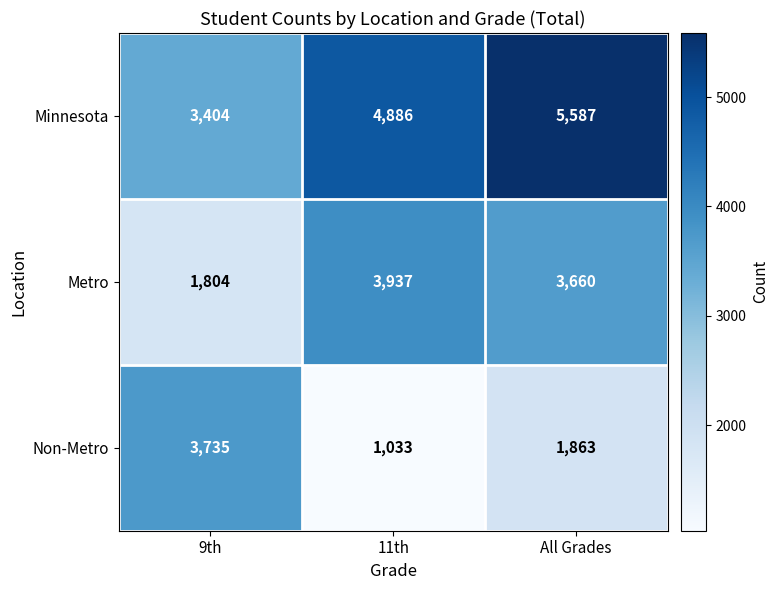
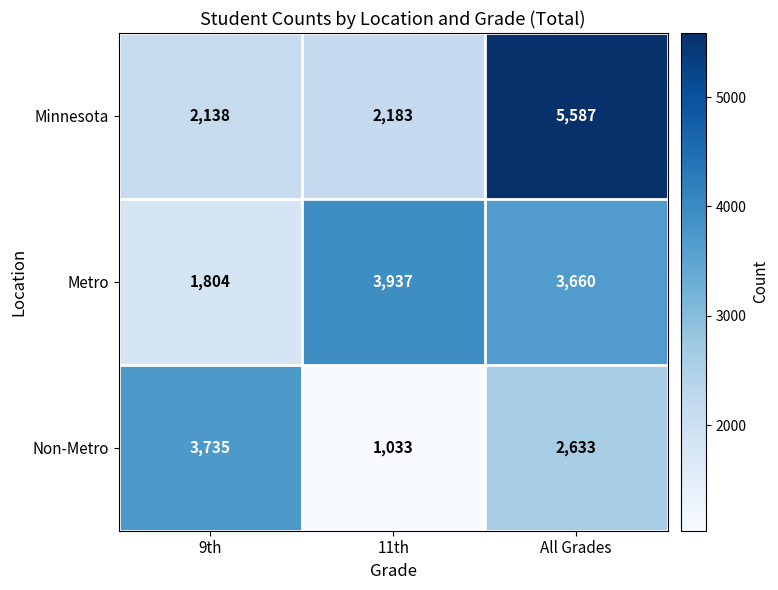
  {
    "Minnesota": {
-     "9th": "3,404",
-     "11th": "4,886",
+     "9th": "2,138",
+     "11th": "2,183",
      "All Grades": "5,587"
    },
    "Metro": {
      "9th": "1,804",
      "11th": "3,937",
      "All Grades": "3,660"
    },
    "Non-Metro": {
      "9th": "3,735",
      "11th": "1,033",
-     "All Grades": "1,863"
+     "All Grades": "2,633"
    }
  }
